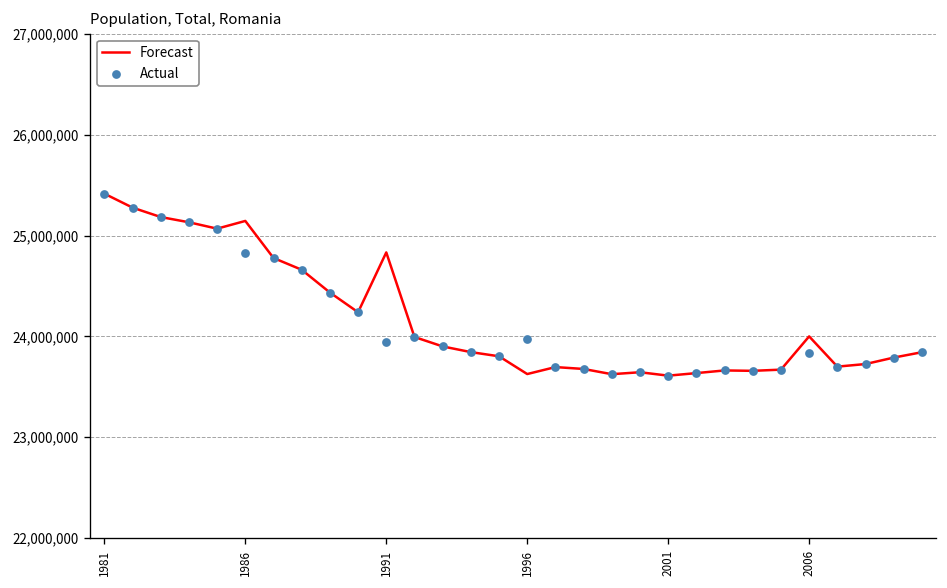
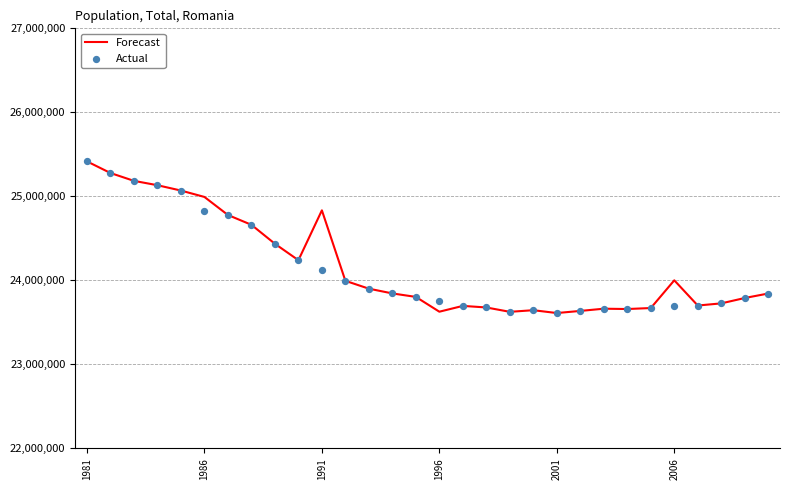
  {
    "Forecast": {
-     "1986": "25,100,000",
+     "1986": "25,000,000",
      "1991": "24,800,000",
      "1996": "23,600,000",
      "2006": "24,000,000"
    },
    "Actual": {
-     "1991": "23,900,000",
-     "1996": "24,000,000",
-     "2006": "23,800,000"
+     "1991": "24,100,000",
+     "1996": "23,800,000",
+     "2006": "23,700,000"
    }
  }
